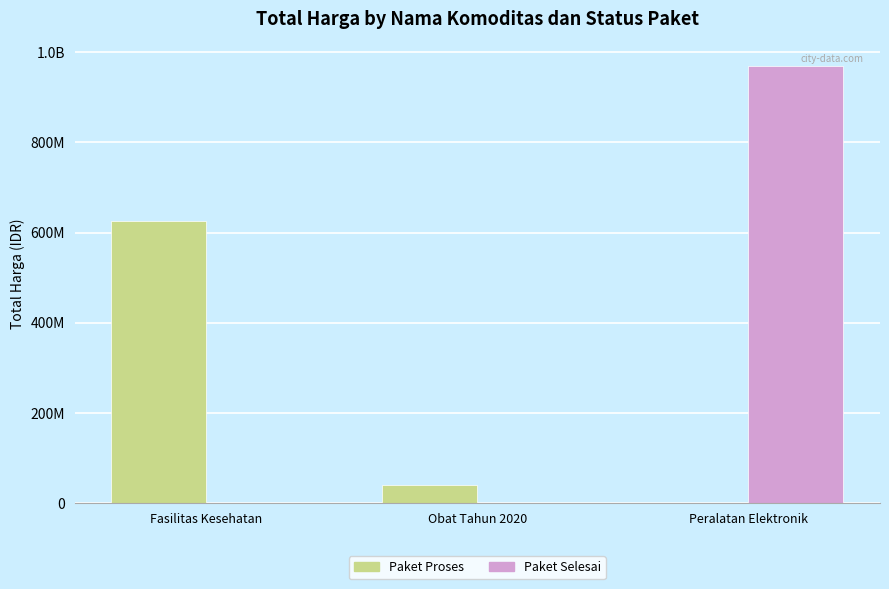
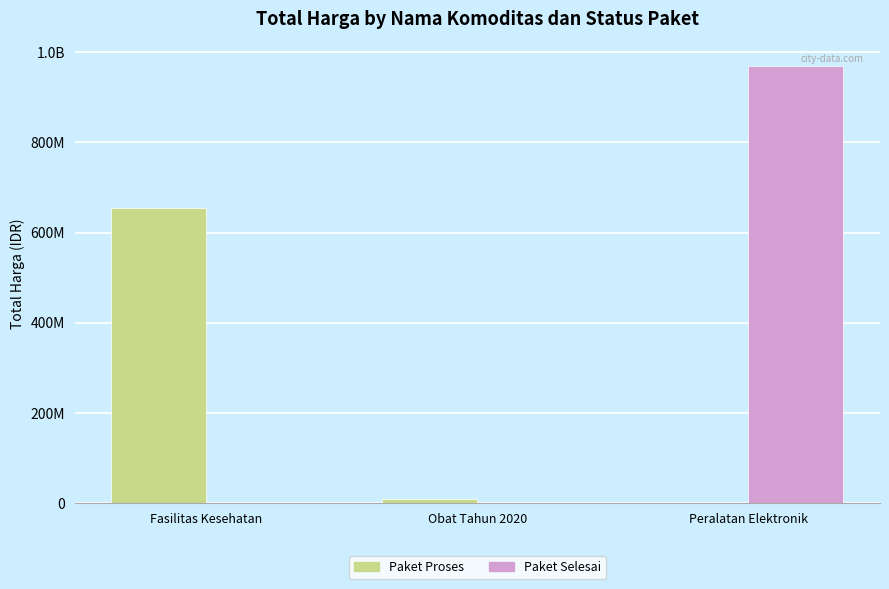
  {
    "Paket Proses": {
-     "Fasilitas Kesehatan": 630000000,
-     "Obat Tahun 2020": 40000000,
+     "Fasilitas Kesehatan": 650000000,
+     "Obat Tahun 2020": 10000000,
      "Peralatan Elektronik": 0
    },
    "Paket Selesai": {
      "Fasilitas Kesehatan": 0,
      "Obat Tahun 2020": 0,
      "Peralatan Elektronik": 970000000
    }
  }
